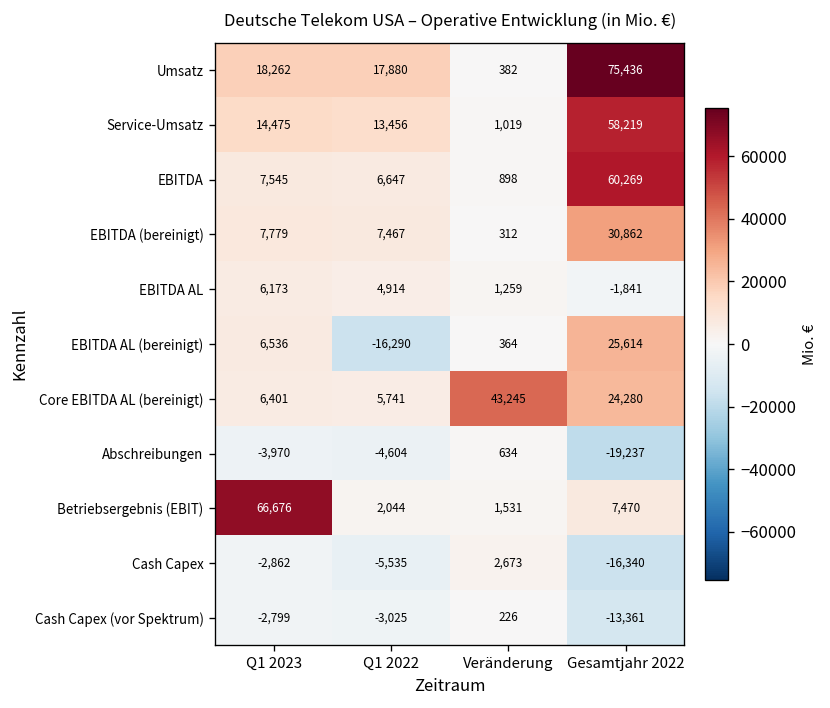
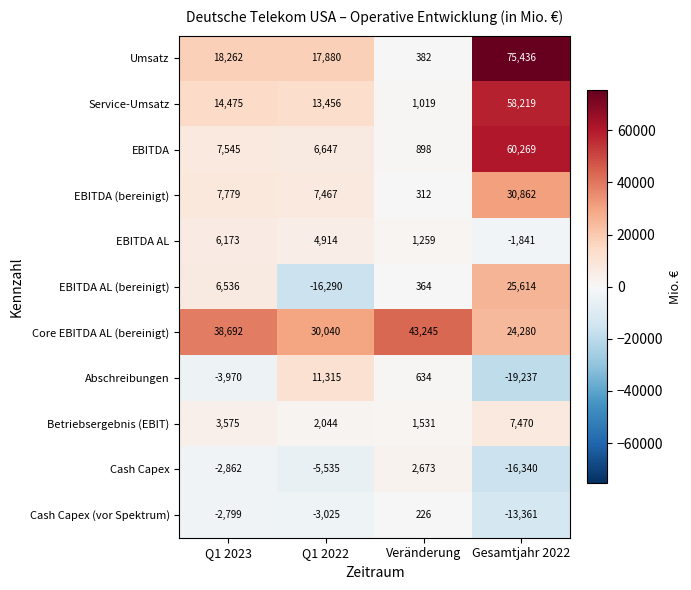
  {
    "Umsatz": {
      "Q1 2023": "18,262",
      "Q1 2022": "17,880",
      "Veränderung": "382",
      "Gesamtjahr 2022": "75,436"
    },
    "Service-Umsatz": {
      "Q1 2023": "14,475",
      "Q1 2022": "13,456",
      "Veränderung": "1,019",
      "Gesamtjahr 2022": "58,219"
    },
    "EBITDA": {
      "Q1 2023": "7,545",
      "Q1 2022": "6,647",
      "Veränderung": "898",
      "Gesamtjahr 2022": "60,269"
    },
    "EBITDA (bereinigt)": {
      "Q1 2023": "7,779",
      "Q1 2022": "7,467",
      "Veränderung": "312",
      "Gesamtjahr 2022": "30,862"
    },
    "EBITDA AL": {
      "Q1 2023": "6,173",
      "Q1 2022": "4,914",
      "Veränderung": "1,259",
      "Gesamtjahr 2022": "-1,841"
    },
    "EBITDA AL (bereinigt)": {
      "Q1 2023": "6,536",
      "Q1 2022": "-16,290",
      "Veränderung": "364",
      "Gesamtjahr 2022": "25,614"
    },
    "Core EBITDA AL (bereinigt)": {
-     "Q1 2023": "6,401",
-     "Q1 2022": "5,741",
+     "Q1 2023": "38,692",
+     "Q1 2022": "30,040",
      "Veränderung": "43,245",
      "Gesamtjahr 2022": "24,280"
    },
    "Abschreibungen": {
      "Q1 2023": "-3,970",
-     "Q1 2022": "-4,604",
+     "Q1 2022": "11,315",
      "Veränderung": "634",
      "Gesamtjahr 2022": "-19,237"
    },
    "Betriebsergebnis (EBIT)": {
-     "Q1 2023": "66,676",
+     "Q1 2023": "3,575",
      "Q1 2022": "2,044",
      "Veränderung": "1,531",
      "Gesamtjahr 2022": "7,470"
    },
    "Cash Capex": {
      "Q1 2023": "-2,862",
      "Q1 2022": "-5,535",
      "Veränderung": "2,673",
      "Gesamtjahr 2022": "-16,340"
    },
    "Cash Capex (vor Spektrum)": {
      "Q1 2023": "-2,799",
      "Q1 2022": "-3,025",
      "Veränderung": "226",
      "Gesamtjahr 2022": "-13,361"
    }
  }
